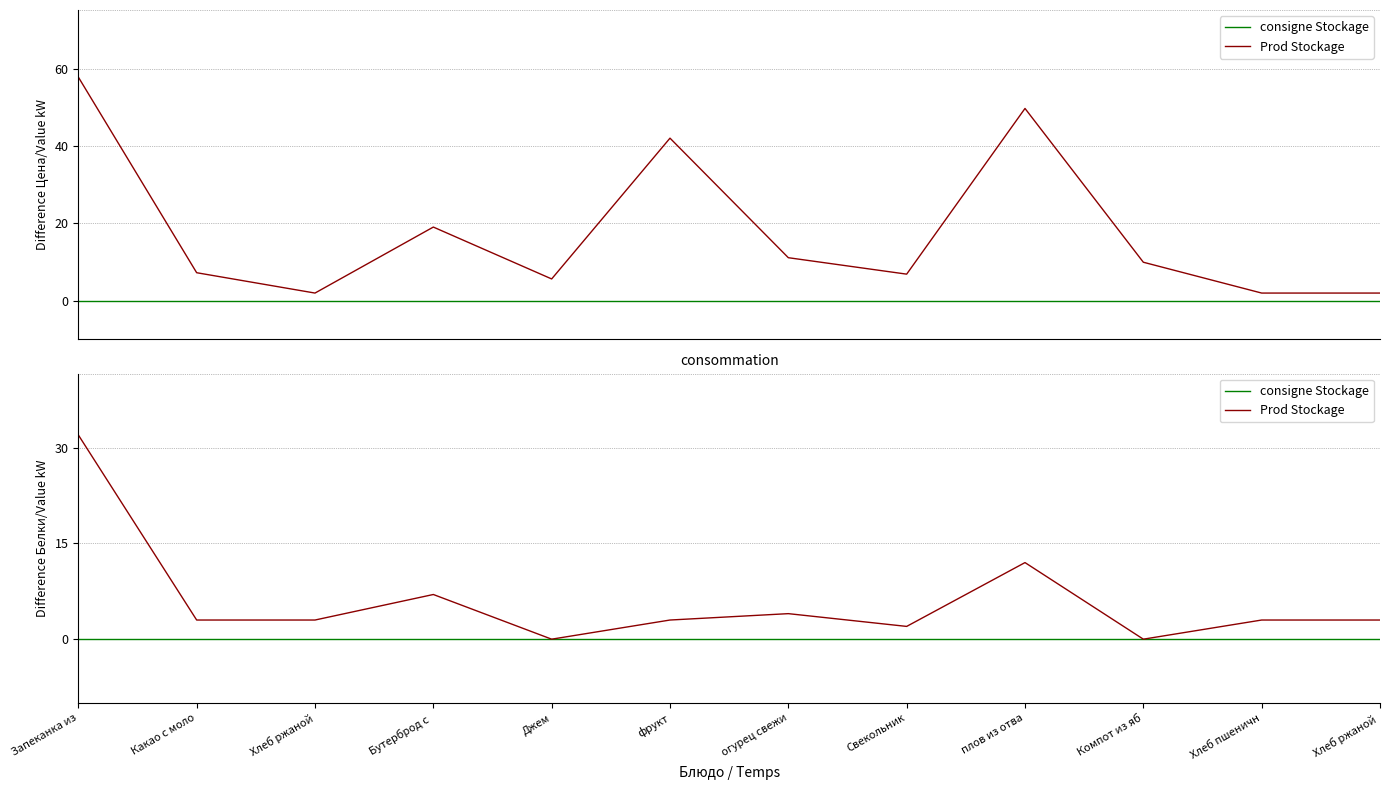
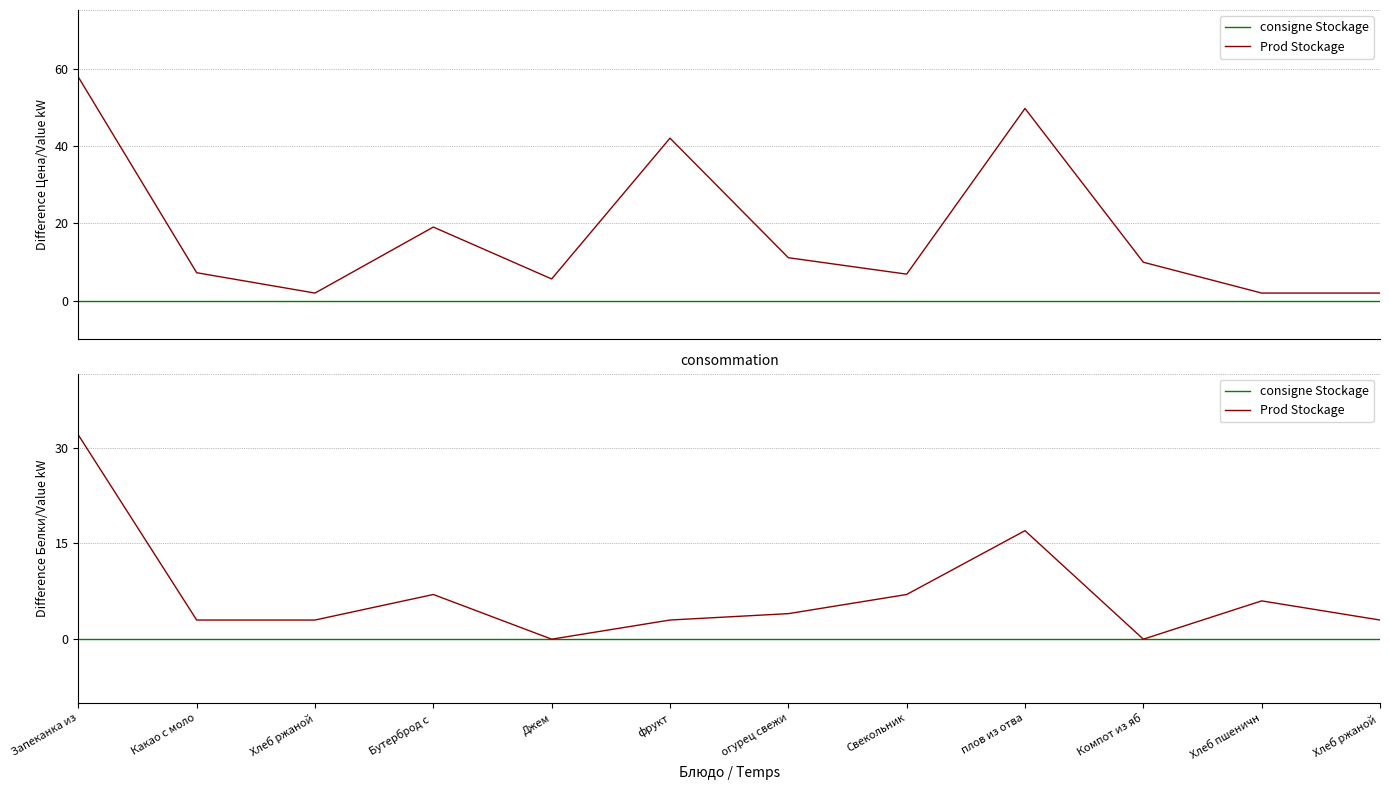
  {
    "consommation": {
      "consigne Stockage": {
        "Запеканка из": 0,
        "Какао с моло": 0,
        "Бутерброд с": 0,
        "фрукт": 0,
        "огурец свежи": 0,
        "Свекольник": 0,
        "плов из отва": 0,
        "Хлеб пшеничн": 0
      },
      "Prod Stockage": {
        "Запеканка из": 32,
        "Какао с моло": 3,
        "Бутерброд с": 7,
        "фрукт": 3,
        "огурец свежи": 4,
-       "Свекольник": 2,
-       "плов из отва": 12,
-       "Хлеб пшеничн": 3
+       "Свекольник": 7,
+       "плов из отва": 17,
+       "Хлеб пшеничн": 6
      }
    }
  }
